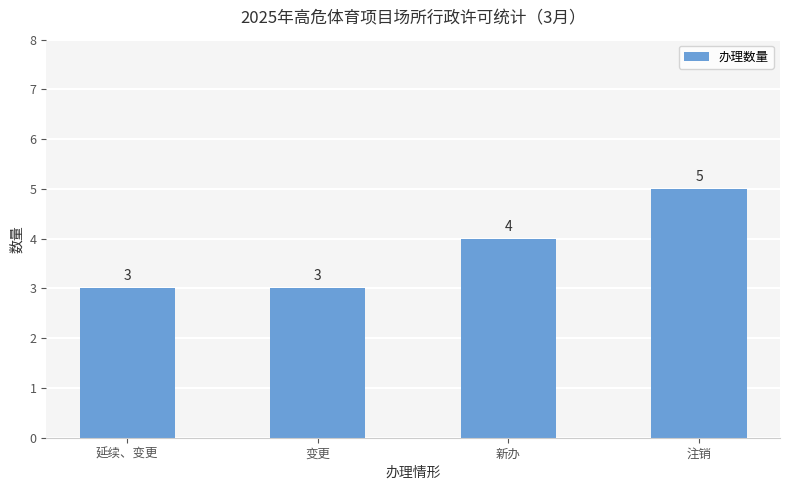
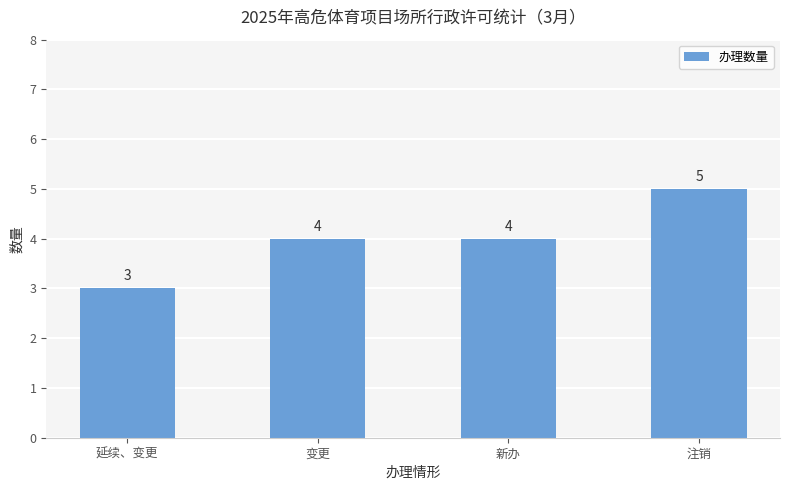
  {
    "延续、变更": 3,
-   "变更": 3,
+   "变更": 4,
    "新办": 4,
    "注销": 5
  }
